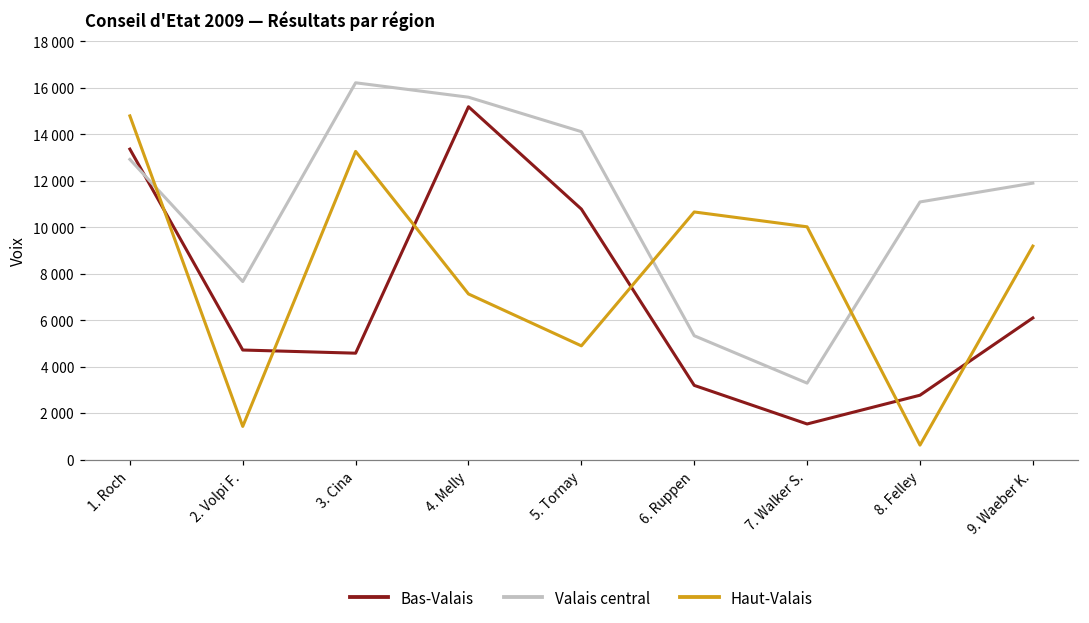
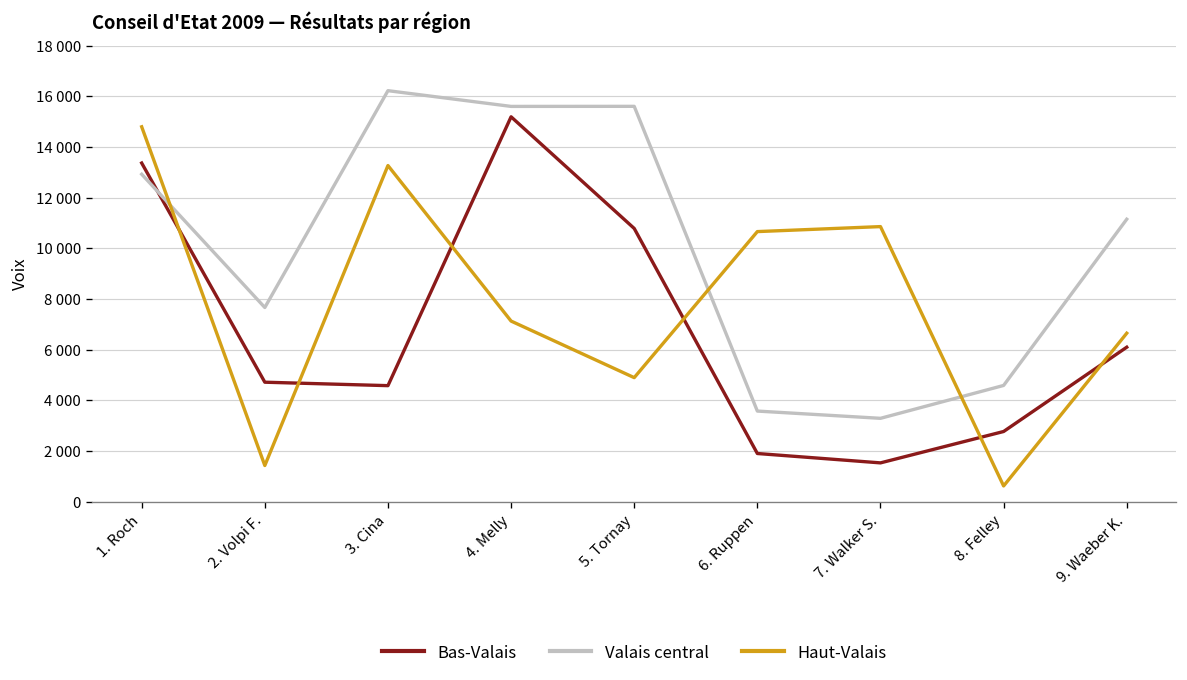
  {
    "Bas-Valais": {
      "1. Roch": 13400,
      "2. Volpi F.": 4700,
      "3. Cina": 4600,
      "4. Melly": 15200,
      "5. Tornay": 10800,
-     "6. Ruppen": 3200,
+     "6. Ruppen": 1900,
      "7. Walker S.": 1500,
      "8. Felley": 2800,
      "9. Waeber K.": 6100
    },
    "Valais central": {
      "1. Roch": 12900,
      "2. Volpi F.": 7700,
      "3. Cina": 16200,
      "4. Melly": 15600,
-     "5. Tornay": 14100,
-     "6. Ruppen": 5300,
+     "5. Tornay": 15600,
+     "6. Ruppen": 3600,
      "7. Walker S.": 3300,
-     "8. Felley": 11100,
-     "9. Waeber K.": 11900
+     "8. Felley": 4600,
+     "9. Waeber K.": 11100
    },
    "Haut-Valais": {
      "1. Roch": 14800,
      "2. Volpi F.": 1400,
      "3. Cina": 13300,
      "4. Melly": 7100,
      "5. Tornay": 4900,
      "6. Ruppen": 10700,
-     "7. Walker S.": 10000,
+     "7. Walker S.": 10900,
      "8. Felley": 600,
-     "9. Waeber K.": 9200
+     "9. Waeber K.": 6700
    }
  }
